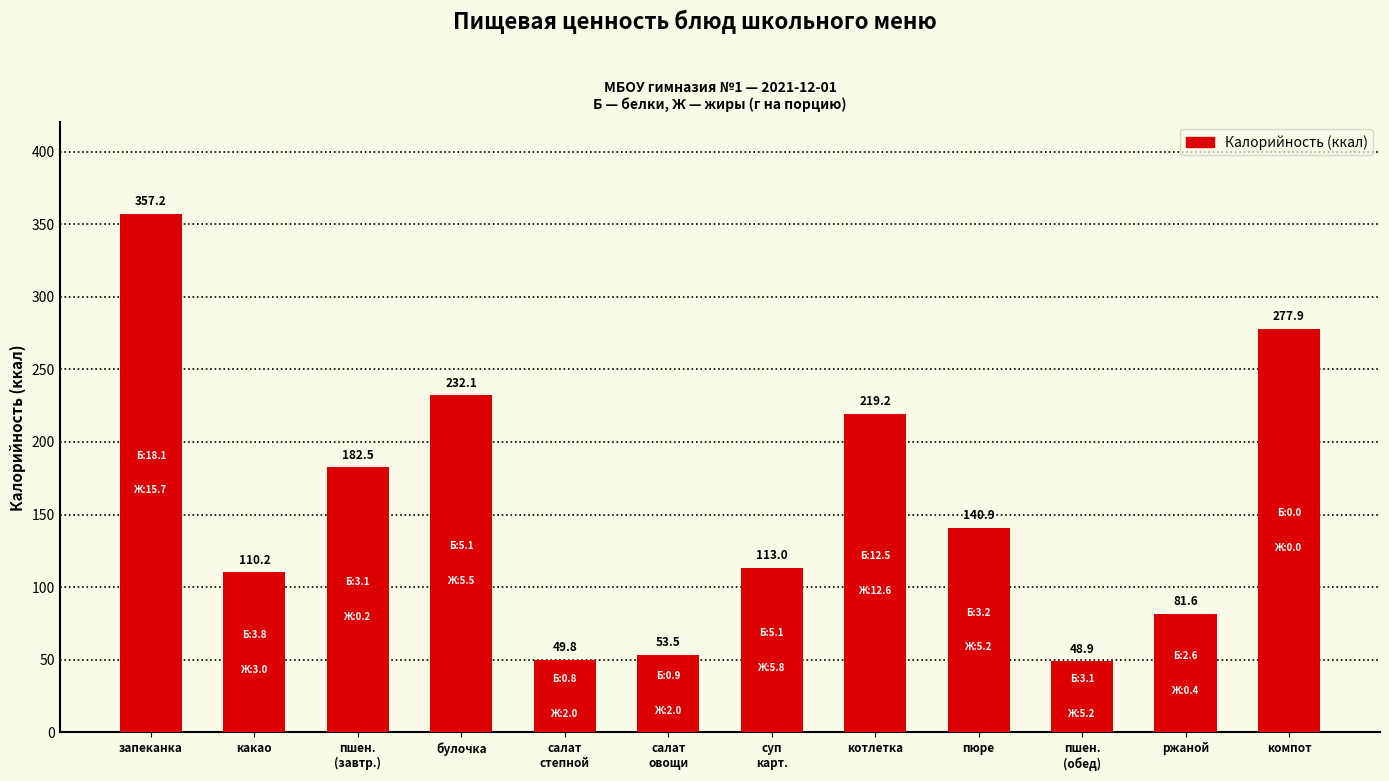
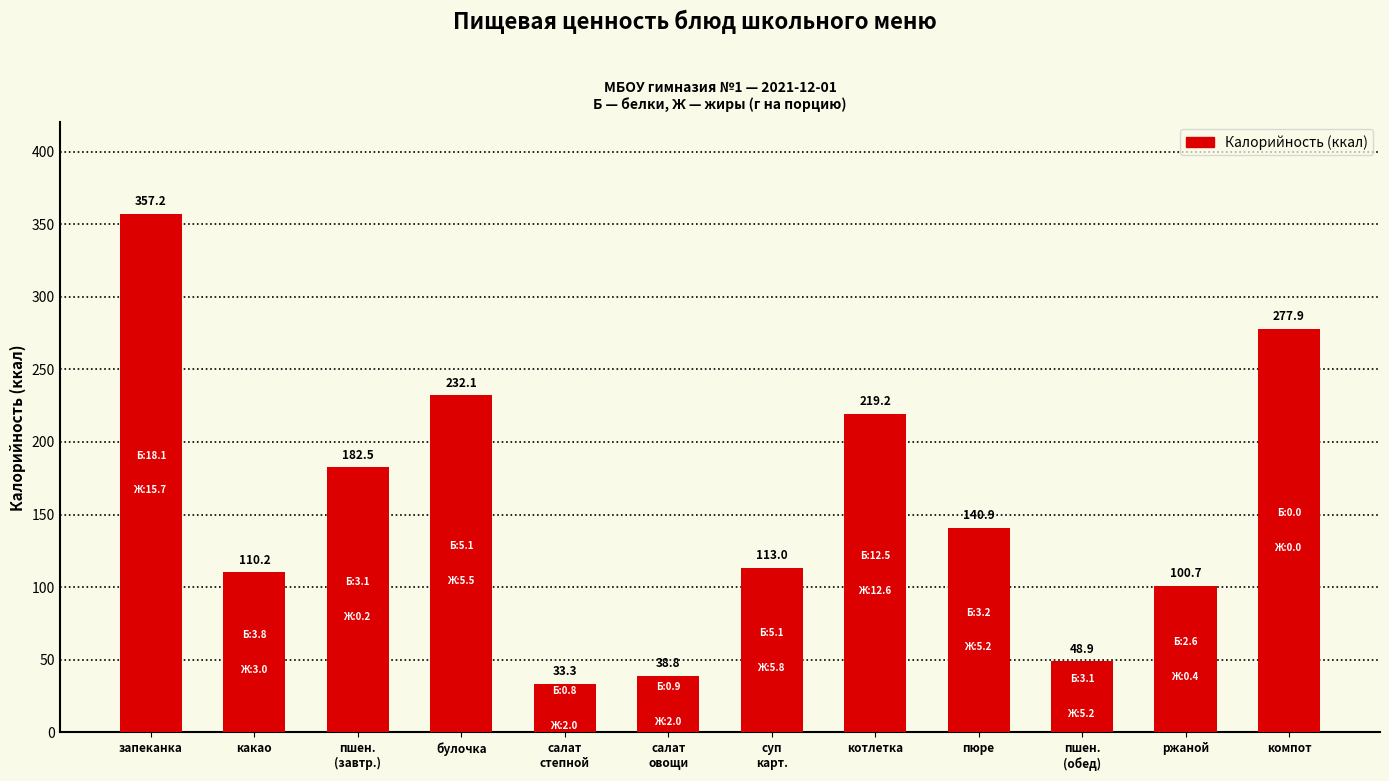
  {
    "запеканка": 357.2,
    "какао": 110.2,
    "пшен. (завтр.)": 182.5,
    "булочка": 232.1,
-   "салат степной": 49.8,
-   "салат овощи": 53.5,
+   "салат степной": 33.3,
+   "салат овощи": 38.8,
    "суп карт.": 113.0,
    "котлетка": 219.2,
    "пюре": 140.9,
    "пшен. (обед)": 48.9,
-   "ржаной": 81.6,
+   "ржаной": 100.7,
    "компот": 277.9
  }
